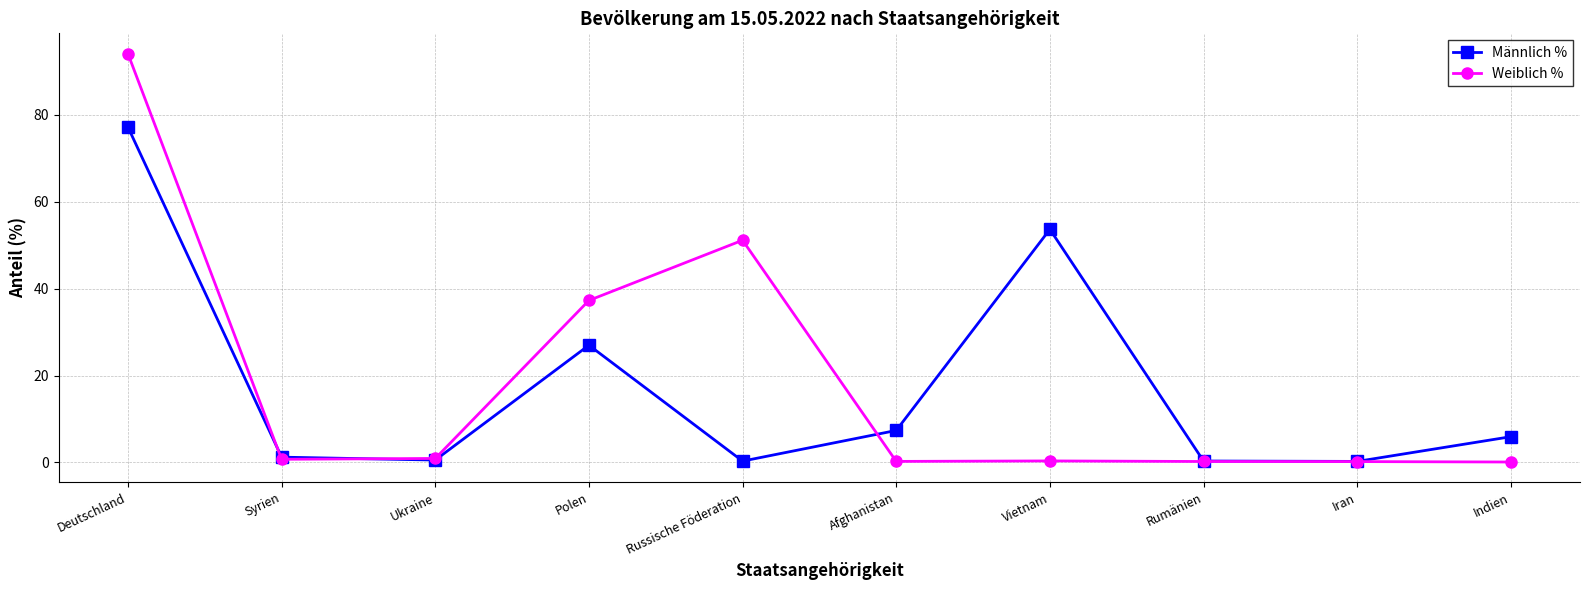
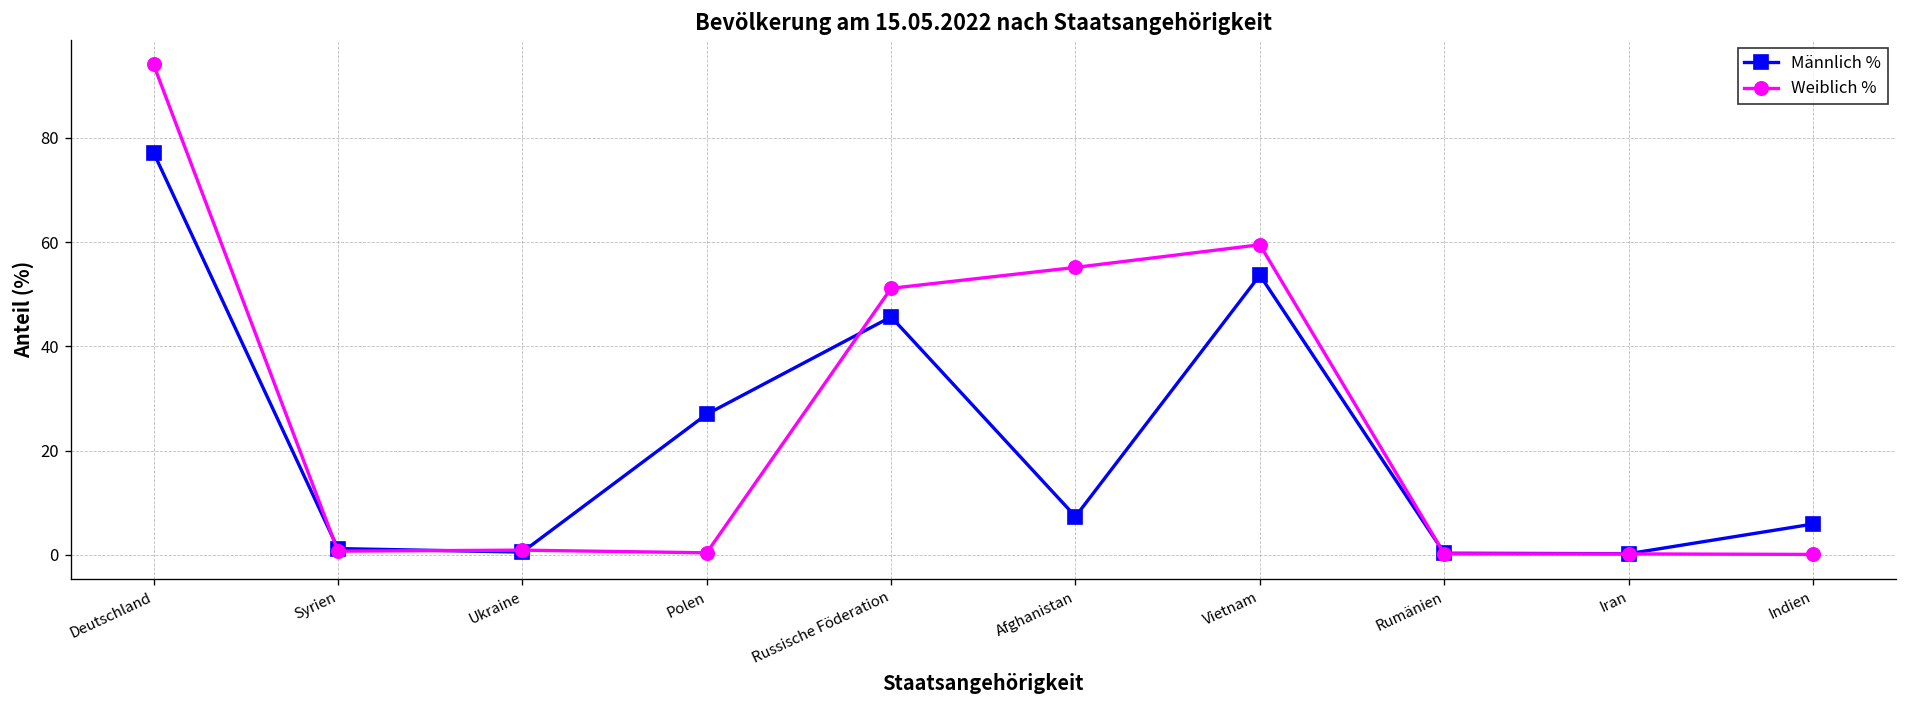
  {
    "Männlich %": {
      "Deutschland": 77,
      "Polen": 27,
-     "Russische Föderation": 0,
+     "Russische Föderation": 46,
      "Afghanistan": 7,
      "Vietnam": 54,
      "Indien": 6
    },
    "Weiblich %": {
      "Deutschland": 94,
-     "Polen": 37,
+     "Polen": 0,
      "Russische Föderation": 51,
-     "Afghanistan": 0,
-     "Vietnam": 0,
+     "Afghanistan": 55,
+     "Vietnam": 60,
      "Indien": 0
    }
  }
